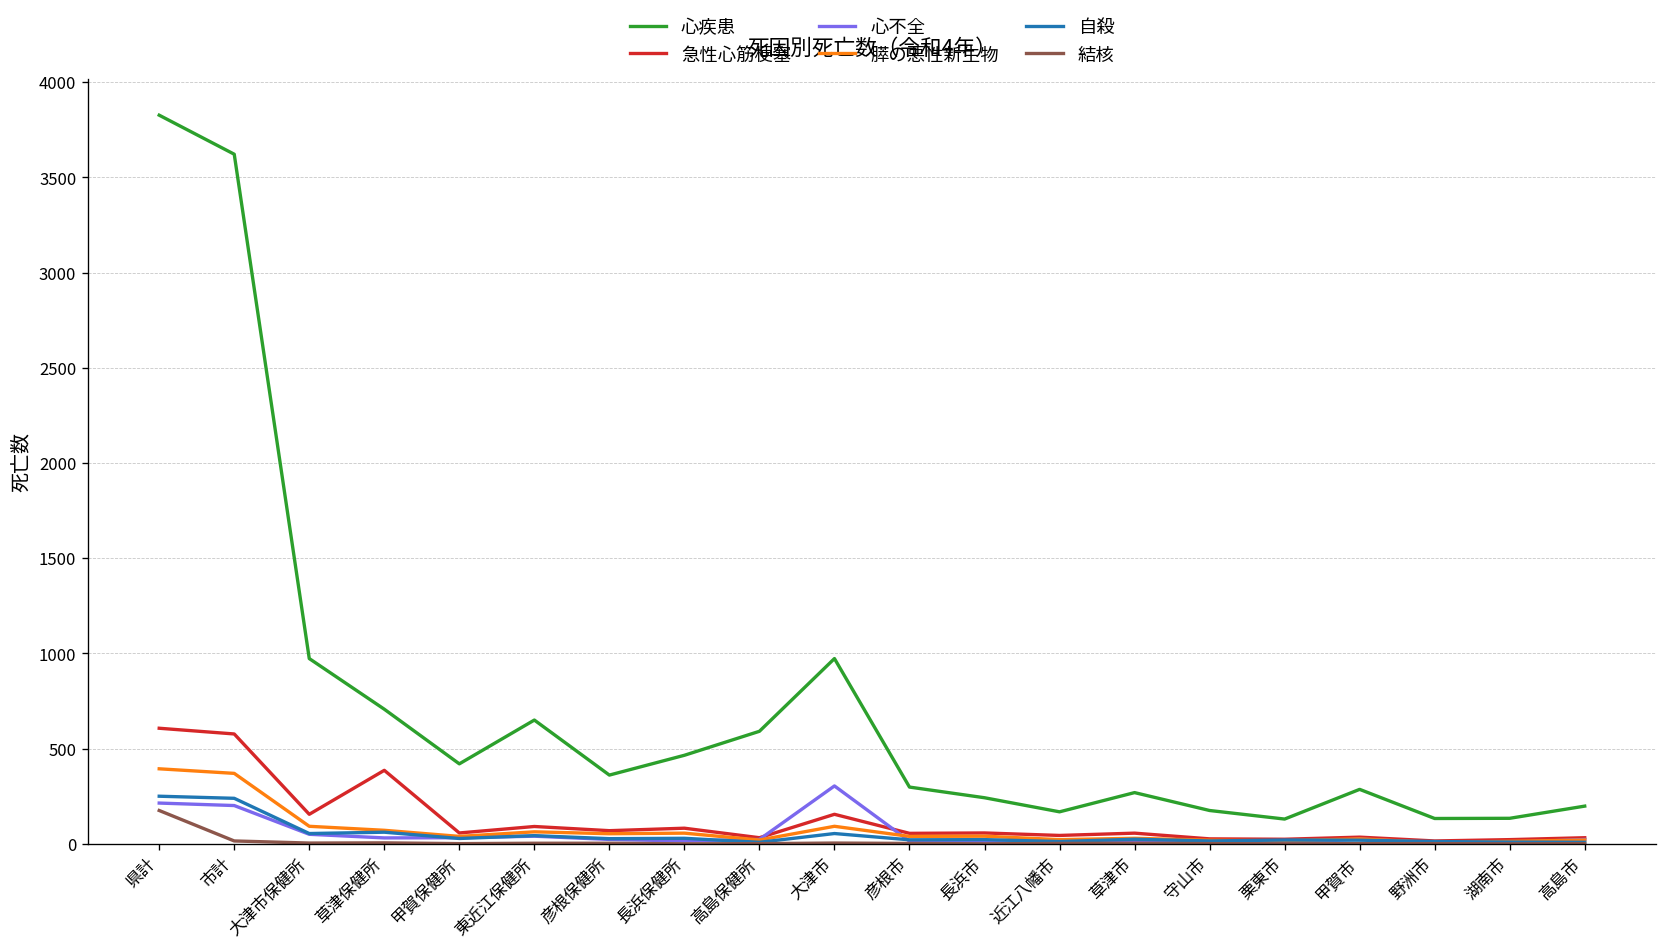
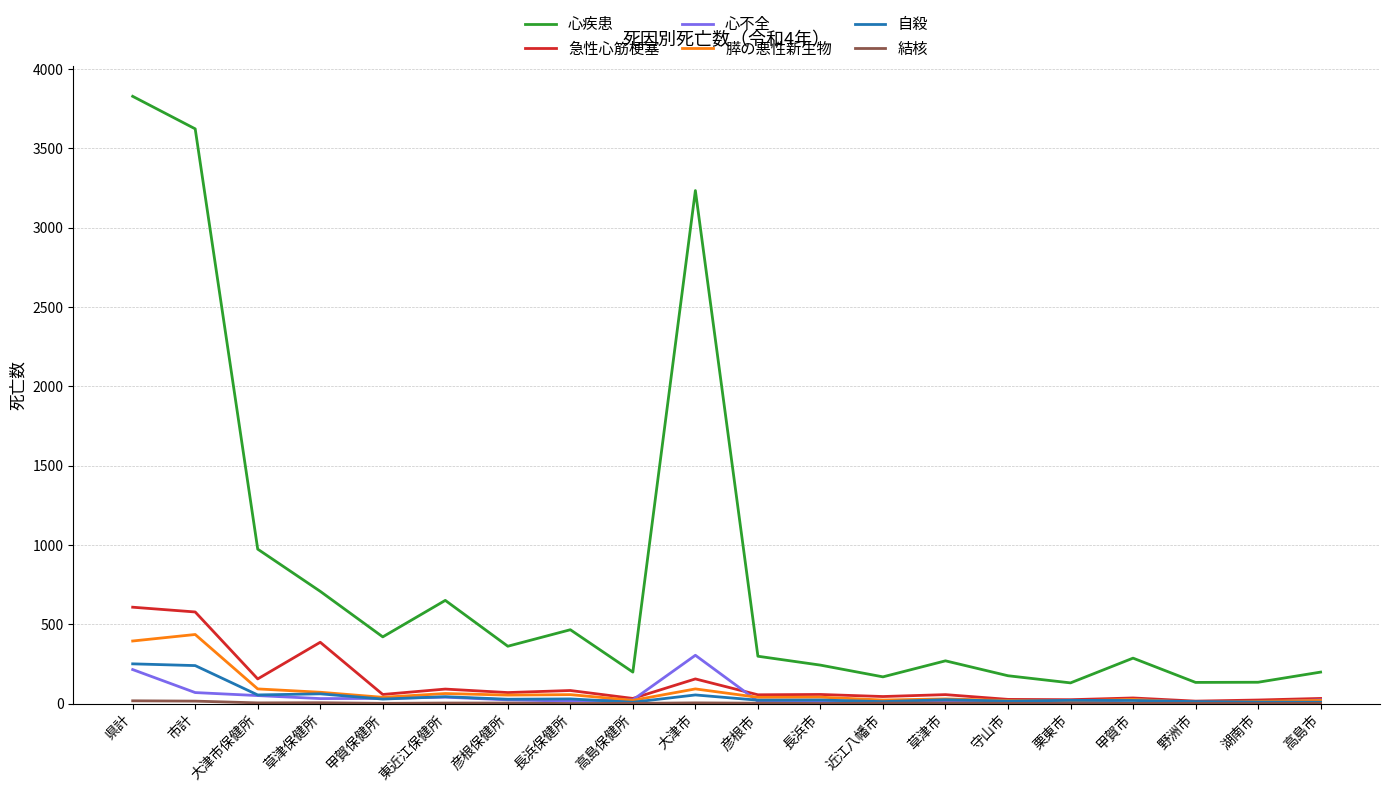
  {
    "心疾患": {
      "県計": 3830,
      "市計": 3620,
      "大津市保健所": 970,
      "草津保健所": 710,
      "甲賀保健所": 420,
      "東近江保健所": 650,
      "彦根保健所": 360,
      "長浜保健所": 470,
-     "高島保健所": 590,
-     "大津市": 970,
+     "高島保健所": 200,
+     "大津市": 3230,
      "彦根市": 300,
      "長浜市": 240,
      "近江八幡市": 170,
      "草津市": 270,
      "守山市": 180,
      "栗東市": 130,
      "甲賀市": 290,
      "野洲市": 130,
      "湖南市": 130,
      "高島市": 200
    },
    "急性心筋梗塞": {
      "県計": 610,
      "市計": 580,
      "大津市保健所": 160,
      "草津保健所": 390,
      "甲賀保健所": 60,
      "東近江保健所": 90,
      "彦根保健所": 70,
      "長浜保健所": 80,
      "大津市": 160,
      "彦根市": 60,
      "長浜市": 60,
      "近江八幡市": 40,
      "草津市": 60
    },
    "心不全": {
      "県計": 210,
-     "市計": 200,
+     "市計": 70,
      "草津保健所": 30,
      "大津市": 300
    },
    "膵の悪性新生物": {
      "県計": 390,
-     "市計": 370,
+     "市計": 440,
      "大津市保健所": 90,
      "東近江保健所": 60,
      "彦根保健所": 50,
      "長浜保健所": 60,
      "大津市": 90,
      "彦根市": 40,
      "長浜市": 40
    },
    "自殺": {
      "県計": 250,
      "市計": 240,
      "大津市": 50
    },
    "結核": {
-     "県計": 180,
+     "県計": 20,
      "市計": 20,
      "大津市保健所": 0,
      "草津保健所": 10,
      "甲賀保健所": 0,
      "東近江保健所": 0,
      "彦根保健所": 0,
      "大津市": 0,
      "甲賀市": 0
    }
  }
